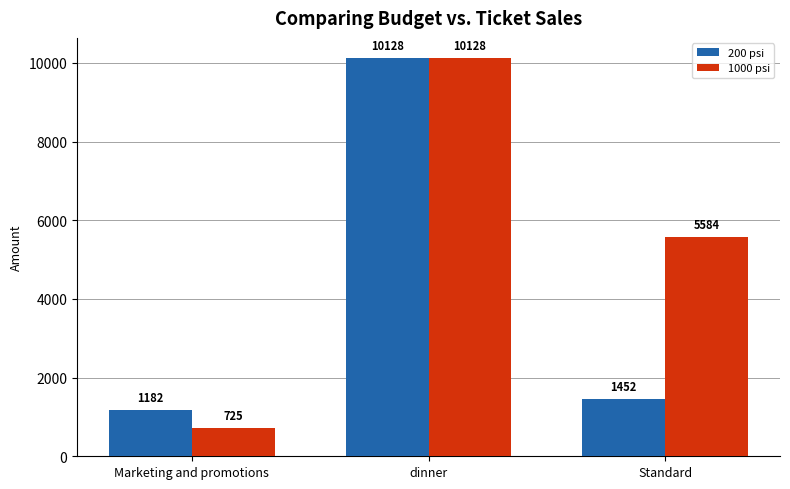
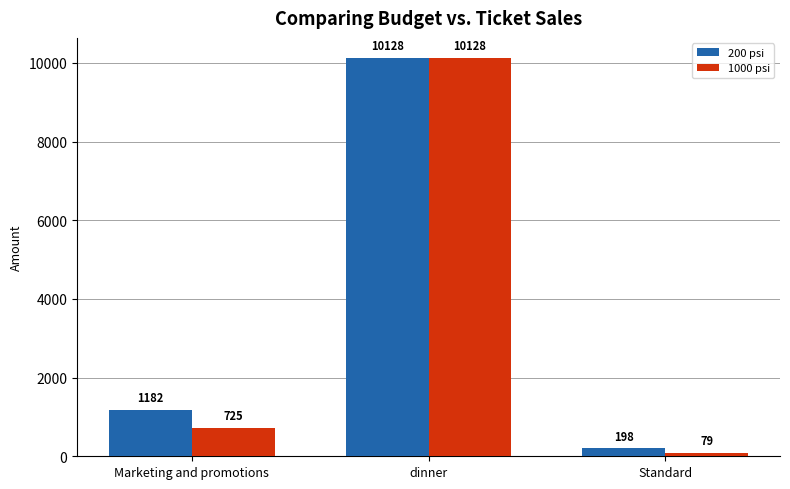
  {
    "200 psi": {
      "Marketing and promotions": 1182,
      "dinner": 10128,
-     "Standard": 1452
+     "Standard": 198
    },
    "1000 psi": {
      "Marketing and promotions": 725,
      "dinner": 10128,
-     "Standard": 5584
+     "Standard": 79
    }
  }
